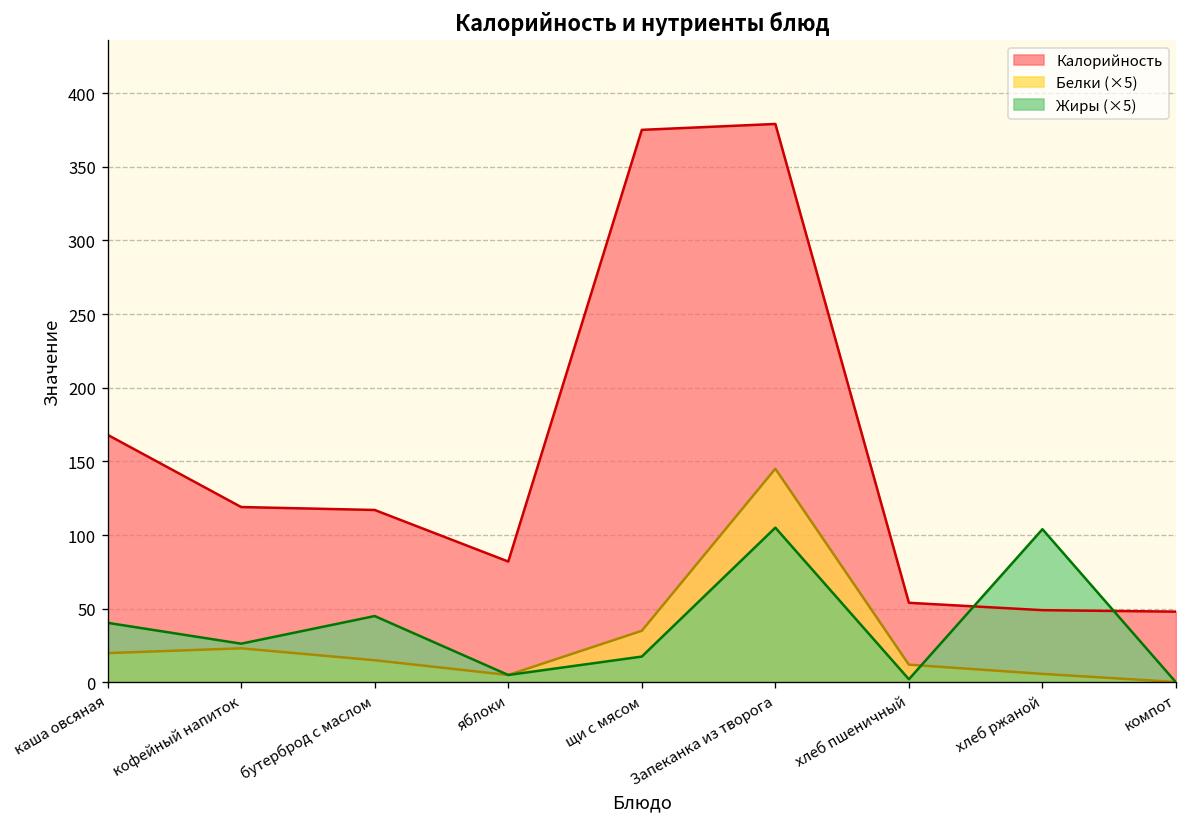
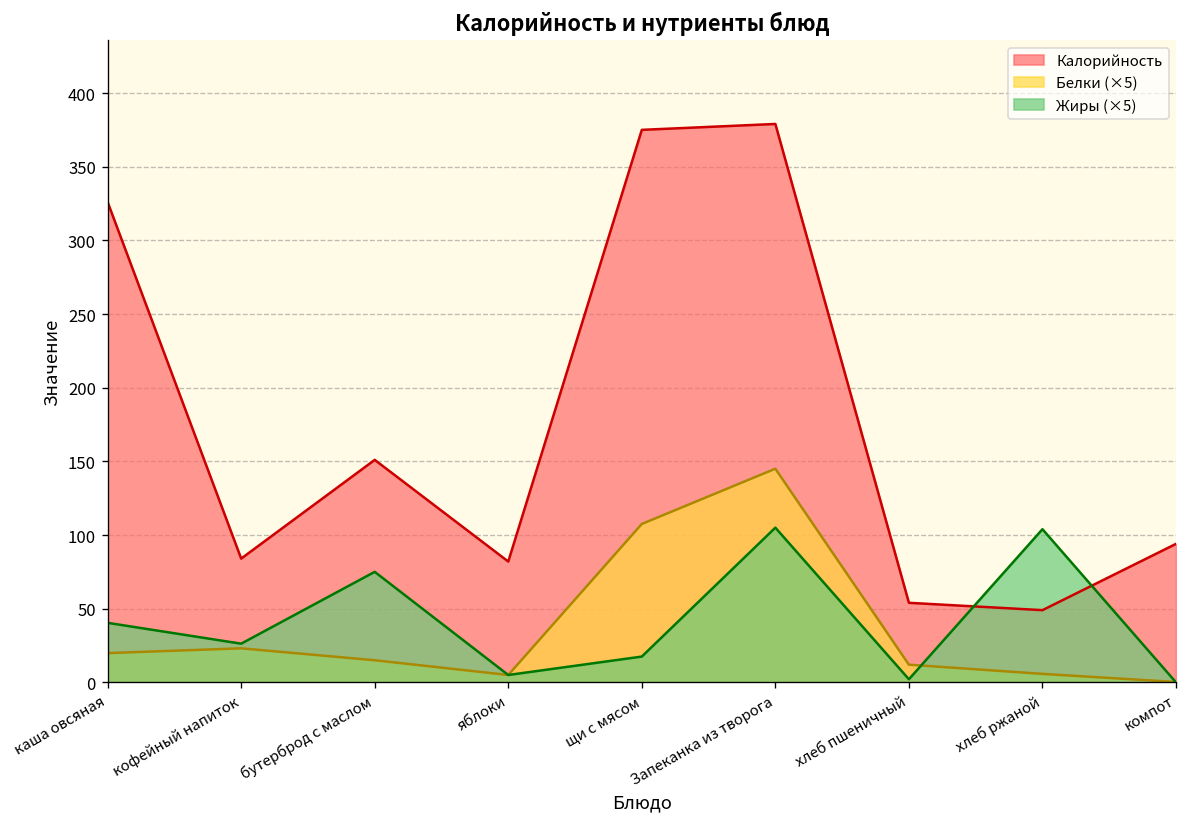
  {
    "Калорийность": {
-     "каша овсяная": 168,
-     "кофейный напиток": 119,
-     "бутерброд с маслом": 117,
+     "каша овсяная": 326,
+     "кофейный напиток": 84,
+     "бутерброд с маслом": 151,
      "яблоки": 82,
      "щи с мясом": 375,
      "Запеканка из творога": 379,
      "хлеб пшеничный": 54,
      "хлеб ржаной": 49,
-     "компот": 48
+     "компот": 94
    },
    "Белки (×5)": {
      "каша овсяная": 20,
      "кофейный напиток": 23,
      "бутерброд с маслом": 15,
-     "щи с мясом": 35,
+     "щи с мясом": 108,
      "Запеканка из творога": 145,
      "хлеб пшеничный": 12,
      "хлеб ржаной": 6
    },
    "Жиры (×5)": {
      "каша овсяная": 40,
      "кофейный напиток": 26,
-     "бутерброд с маслом": 45,
+     "бутерброд с маслом": 75,
      "щи с мясом": 18,
      "Запеканка из творога": 105,
      "хлеб пшеничный": 2,
      "хлеб ржаной": 104
    }
  }
